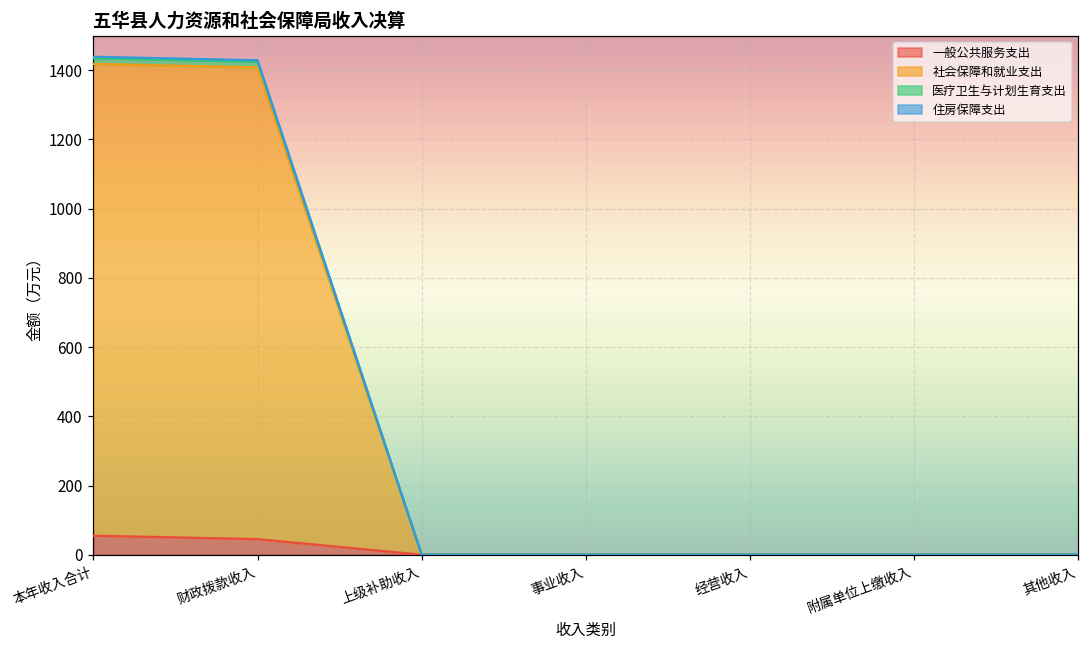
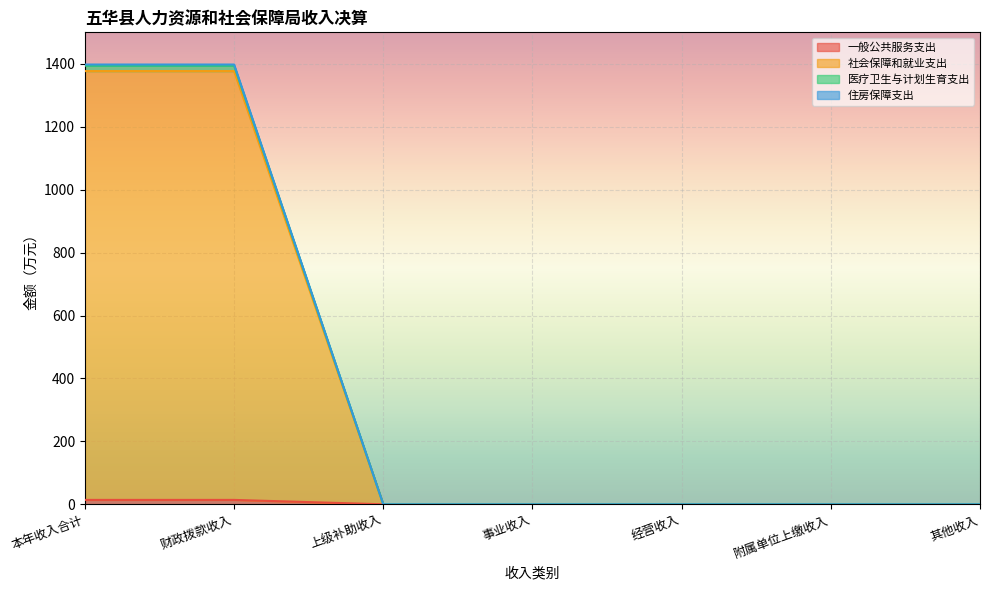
  {
    "一般公共服务支出": {
-     "本年收入合计": 60,
-     "财政拨款收入": 50
+     "本年收入合计": 10,
+     "财政拨款收入": 10
    },
    "社会保障和就业支出": {
      "本年收入合计": 1360,
      "财政拨款收入": 1360
    }
  }
